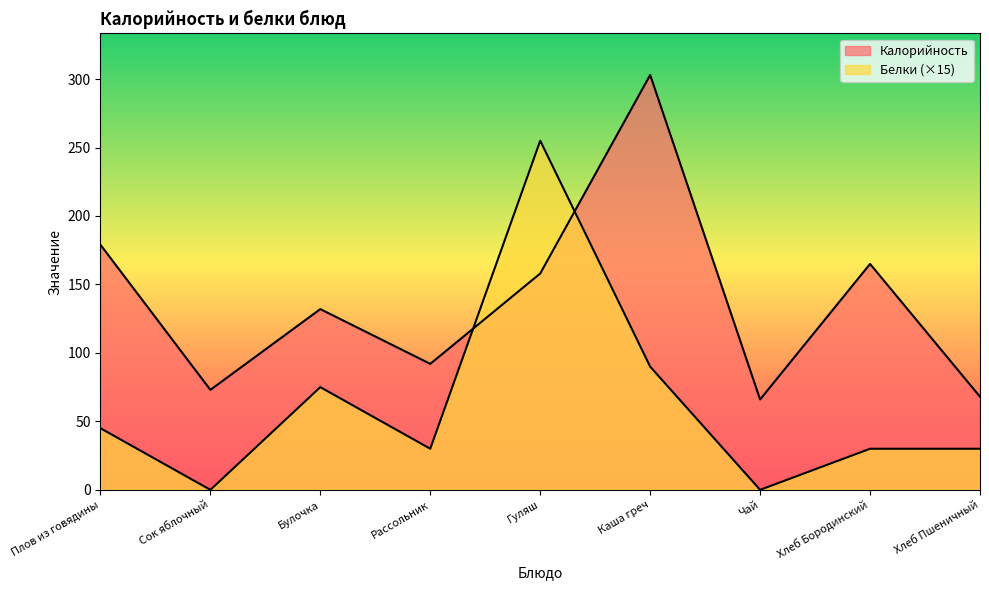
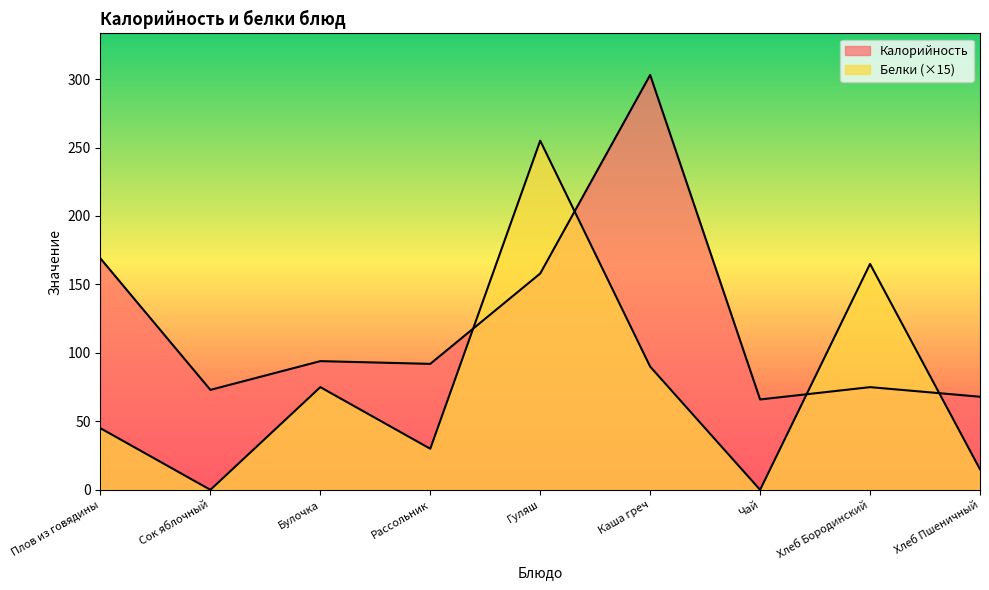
  {
    "Калорийность": {
-     "Плов из говядины": 179,
+     "Плов из говядины": 169,
      "Сок яблочный": 73,
-     "Булочка": 132,
+     "Булочка": 94,
      "Рассольник": 92,
      "Гуляш": 158,
      "Каша греч": 303,
      "Чай": 66,
-     "Хлеб Бородинский": 165,
+     "Хлеб Бородинский": 75,
      "Хлеб Пшеничный": 68
    },
    "Белки (×15)": {
      "Плов из говядины": 45,
      "Сок яблочный": 0,
      "Булочка": 75,
      "Рассольник": 30,
      "Гуляш": 255,
      "Каша греч": 90,
      "Чай": 0,
-     "Хлеб Бородинский": 30,
-     "Хлеб Пшеничный": 30
+     "Хлеб Бородинский": 165,
+     "Хлеб Пшеничный": 15
    }
  }
